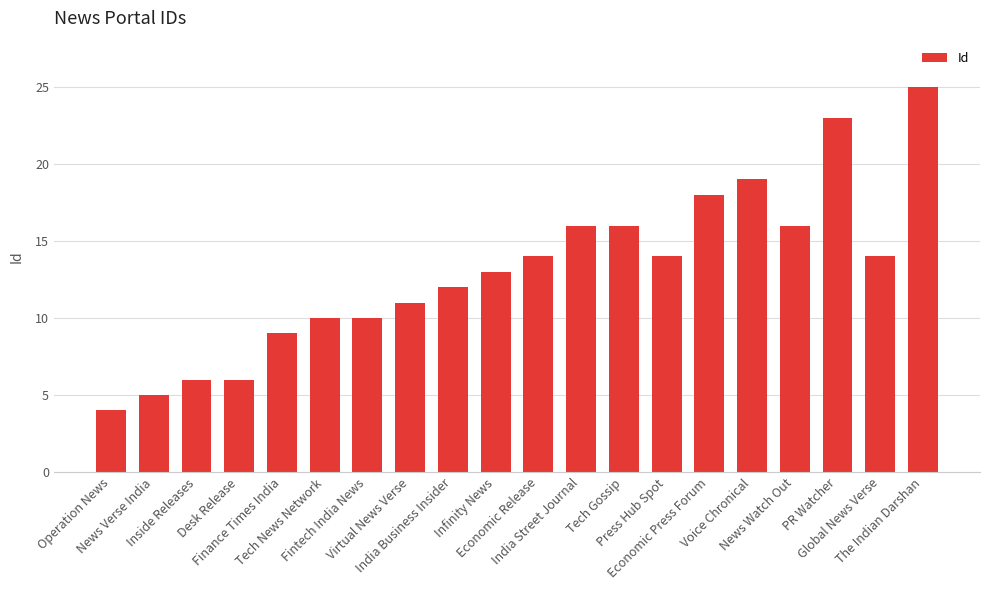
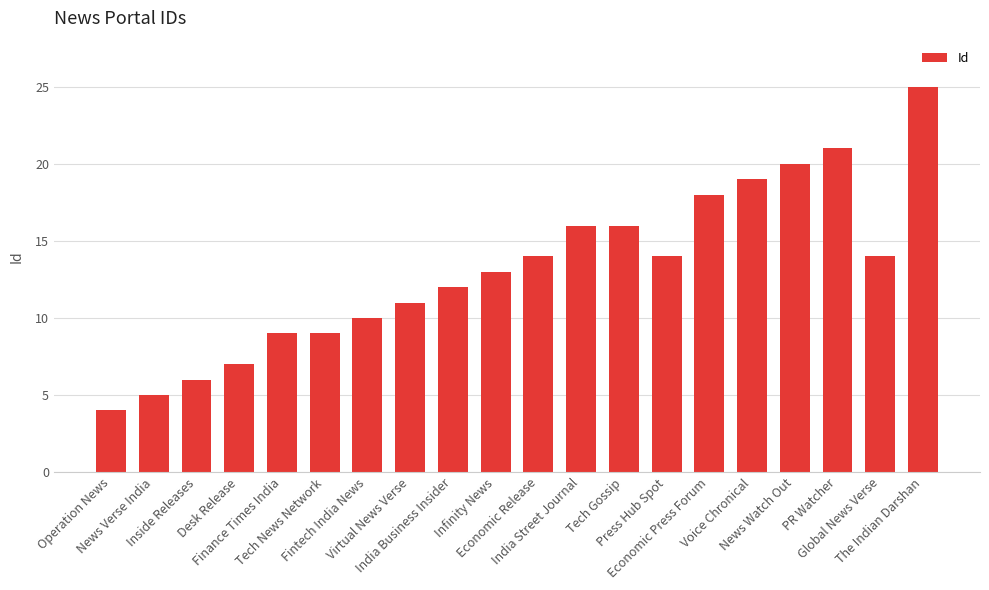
  {
    "Operation News": 4,
    "News Verse India": 5,
    "Inside Releases": 6,
-   "Desk Release": 6,
+   "Desk Release": 7,
    "Finance Times India": 9,
-   "Tech News Network": 10,
+   "Tech News Network": 9,
    "Fintech India News": 10,
    "Virtual News Verse": 11,
    "India Business Insider": 12,
    "Infinity News": 13,
    "Economic Release": 14,
    "India Street Journal": 16,
    "Tech Gossip": 16,
    "Press Hub Spot": 14,
    "Economic Press Forum": 18,
    "Voice Chronical": 19,
-   "News Watch Out": 16,
-   "PR Watcher": 23,
+   "News Watch Out": 20,
+   "PR Watcher": 21,
    "Global News Verse": 14,
    "The Indian Darshan": 25
  }
